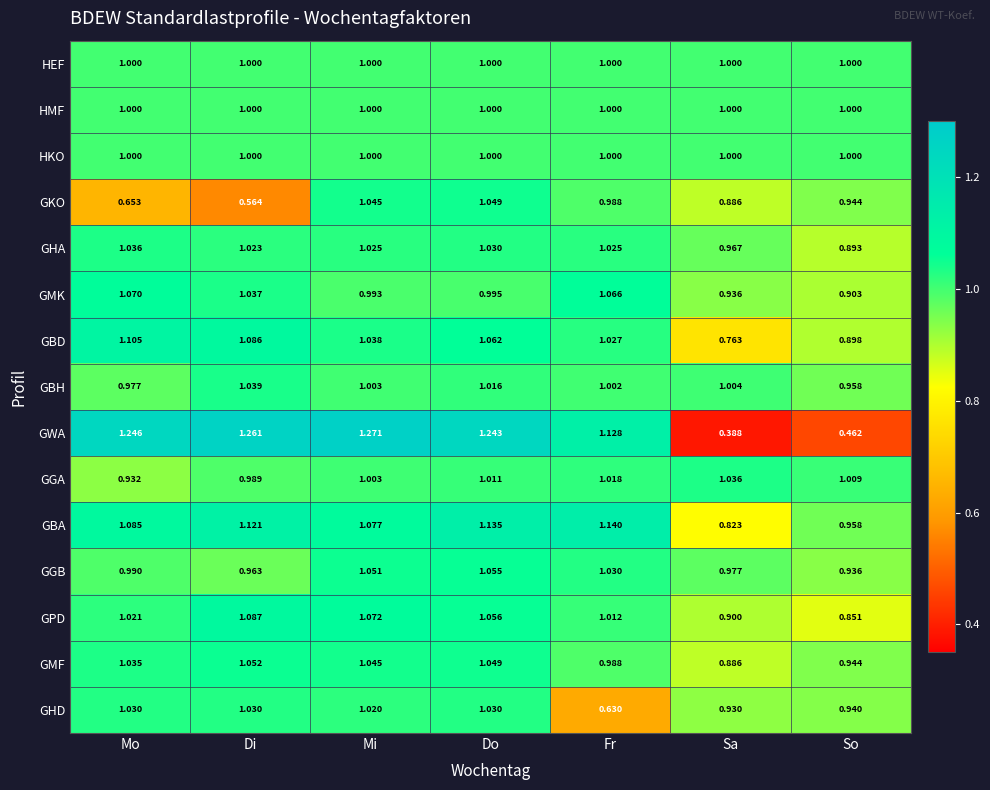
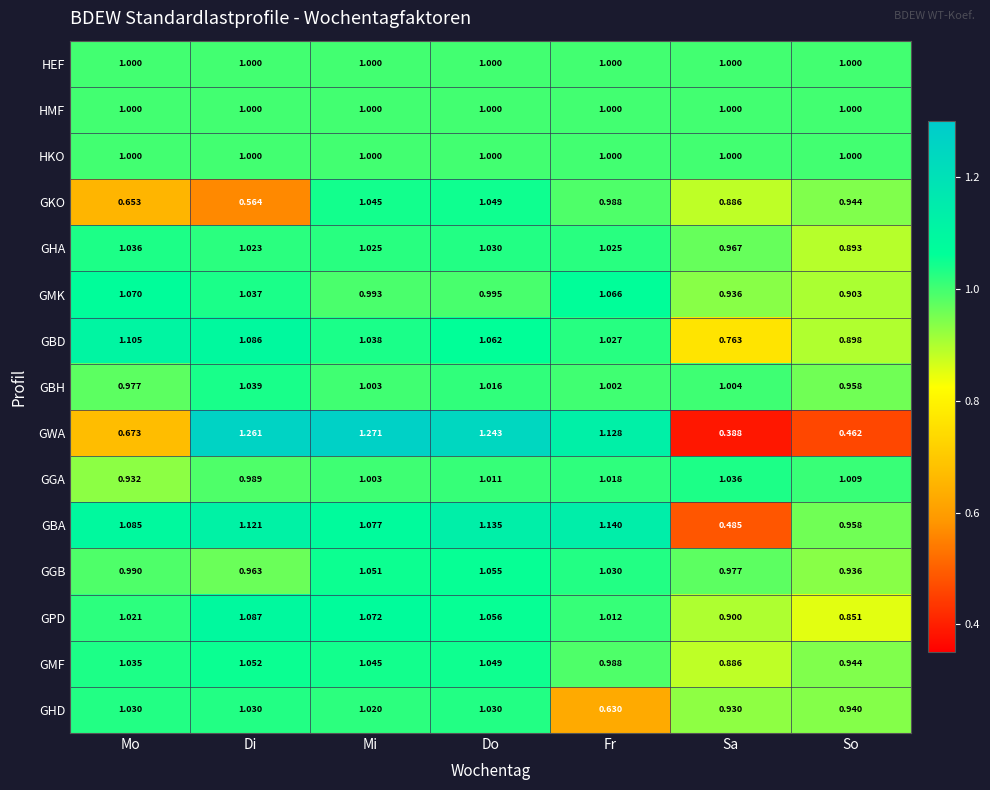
  {
    "HEF": {
      "Mo": 1.000,
      "Di": 1.000,
      "Mi": 1.000,
      "Do": 1.000,
      "Fr": 1.000,
      "Sa": 1.000,
      "So": 1.000
    },
    "HMF": {
      "Mo": 1.000,
      "Di": 1.000,
      "Mi": 1.000,
      "Do": 1.000,
      "Fr": 1.000,
      "Sa": 1.000,
      "So": 1.000
    },
    "HKO": {
      "Mo": 1.000,
      "Di": 1.000,
      "Mi": 1.000,
      "Do": 1.000,
      "Fr": 1.000,
      "Sa": 1.000,
      "So": 1.000
    },
    "GKO": {
      "Mo": 0.653,
      "Di": 0.564,
      "Mi": 1.045,
      "Do": 1.049,
      "Fr": 0.988,
      "Sa": 0.886,
      "So": 0.944
    },
    "GHA": {
      "Mo": 1.036,
      "Di": 1.023,
      "Mi": 1.025,
      "Do": 1.030,
      "Fr": 1.025,
      "Sa": 0.967,
      "So": 0.893
    },
    "GMK": {
      "Mo": 1.070,
      "Di": 1.037,
      "Mi": 0.993,
      "Do": 0.995,
      "Fr": 1.066,
      "Sa": 0.936,
      "So": 0.903
    },
    "GBD": {
      "Mo": 1.105,
      "Di": 1.086,
      "Mi": 1.038,
      "Do": 1.062,
      "Fr": 1.027,
      "Sa": 0.763,
      "So": 0.898
    },
    "GBH": {
      "Mo": 0.977,
      "Di": 1.039,
      "Mi": 1.003,
      "Do": 1.016,
      "Fr": 1.002,
      "Sa": 1.004,
      "So": 0.958
    },
    "GWA": {
-     "Mo": 1.246,
+     "Mo": 0.673,
      "Di": 1.261,
      "Mi": 1.271,
      "Do": 1.243,
      "Fr": 1.128,
      "Sa": 0.388,
      "So": 0.462
    },
    "GGA": {
      "Mo": 0.932,
      "Di": 0.989,
      "Mi": 1.003,
      "Do": 1.011,
      "Fr": 1.018,
      "Sa": 1.036,
      "So": 1.009
    },
    "GBA": {
      "Mo": 1.085,
      "Di": 1.121,
      "Mi": 1.077,
      "Do": 1.135,
      "Fr": 1.140,
-     "Sa": 0.823,
+     "Sa": 0.485,
      "So": 0.958
    },
    "GGB": {
      "Mo": 0.990,
      "Di": 0.963,
      "Mi": 1.051,
      "Do": 1.055,
      "Fr": 1.030,
      "Sa": 0.977,
      "So": 0.936
    },
    "GPD": {
      "Mo": 1.021,
      "Di": 1.087,
      "Mi": 1.072,
      "Do": 1.056,
      "Fr": 1.012,
      "Sa": 0.900,
      "So": 0.851
    },
    "GMF": {
      "Mo": 1.035,
      "Di": 1.052,
      "Mi": 1.045,
      "Do": 1.049,
      "Fr": 0.988,
      "Sa": 0.886,
      "So": 0.944
    },
    "GHD": {
      "Mo": 1.030,
      "Di": 1.030,
      "Mi": 1.020,
      "Do": 1.030,
      "Fr": 0.630,
      "Sa": 0.930,
      "So": 0.940
    }
  }
